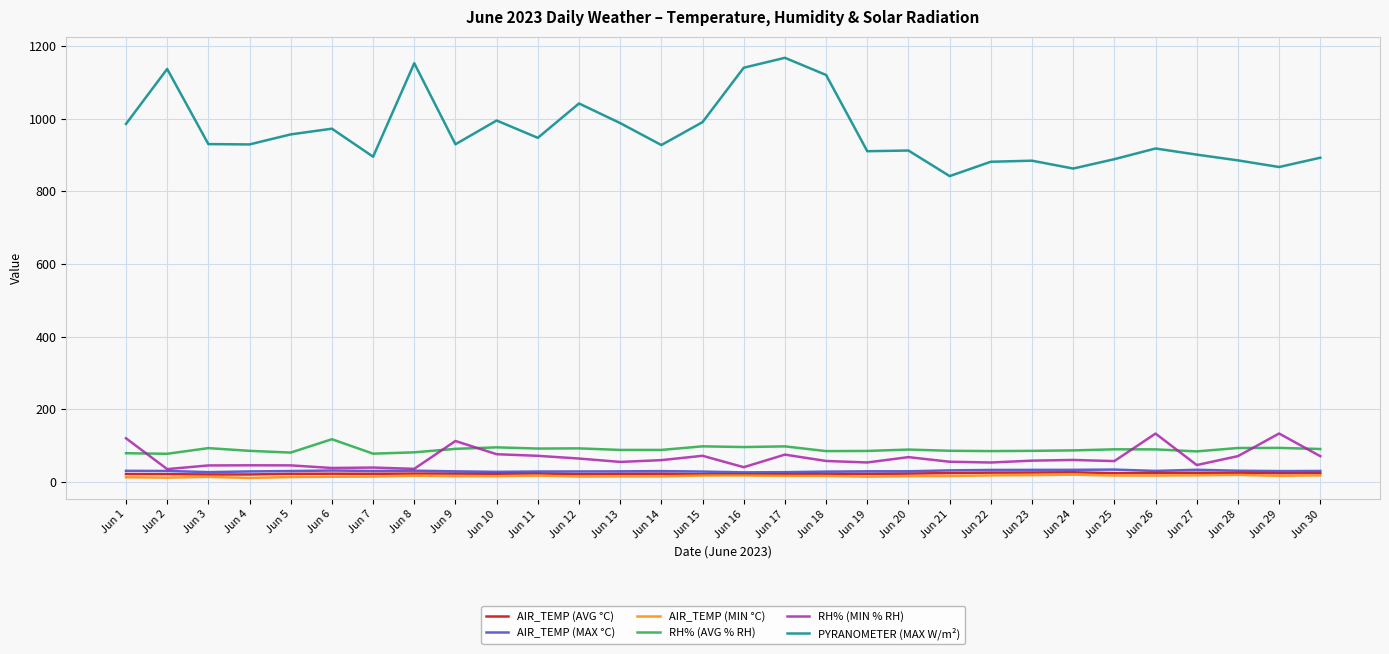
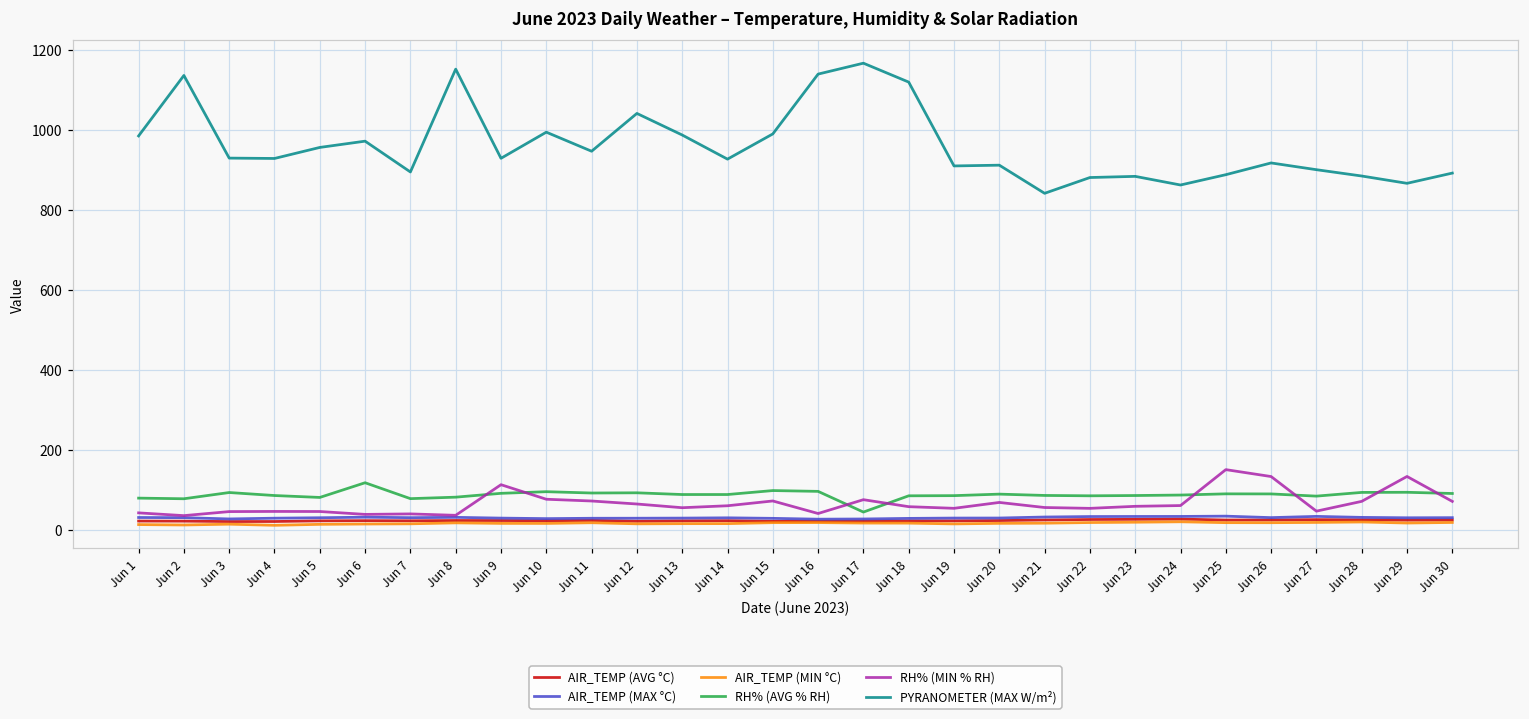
  {
    "AIR_TEMP (AVG °C)": {
      "Jun 1": 20,
      "Jun 2": 20,
      "Jun 4": 20,
      "Jun 5": 20,
      "Jun 6": 20,
      "Jun 7": 20,
      "Jun 14": 20,
      "Jun 19": 20,
      "Jun 21": 20,
      "Jun 22": 30,
      "Jun 23": 30,
      "Jun 27": 30
    },
    "AIR_TEMP (MAX °C)": {
      "Jun 1": 30,
      "Jun 4": 30,
      "Jun 5": 30,
      "Jun 7": 30,
      "Jun 12": 30,
      "Jun 14": 30,
      "Jun 15": 30,
      "Jun 19": 30,
      "Jun 21": 30,
      "Jun 22": 30,
      "Jun 23": 30,
      "Jun 25": 30,
      "Jun 27": 30
    },
    "AIR_TEMP (MIN °C)": {
      "Jun 1": 10,
      "Jun 2": 10,
      "Jun 4": 10,
      "Jun 5": 10,
      "Jun 6": 10,
      "Jun 7": 10,
      "Jun 9": 20,
      "Jun 14": 20,
      "Jun 19": 10,
      "Jun 21": 20,
      "Jun 22": 20,
      "Jun 23": 20,
      "Jun 27": 20,
      "Jun 29": 20
    },
    "RH% (AVG % RH)": {
      "Jun 1": 80,
      "Jun 2": 80,
      "Jun 3": 90,
      "Jun 4": 90,
      "Jun 5": 80,
      "Jun 6": 120,
      "Jun 7": 80,
      "Jun 8": 80,
      "Jun 9": 90,
      "Jun 10": 100,
      "Jun 11": 90,
      "Jun 12": 90,
      "Jun 13": 90,
      "Jun 14": 90,
      "Jun 15": 100,
      "Jun 16": 100,
-     "Jun 17": 100,
+     "Jun 17": 40,
      "Jun 18": 90,
      "Jun 19": 90,
      "Jun 20": 90,
      "Jun 21": 90,
      "Jun 22": 90,
      "Jun 23": 90,
      "Jun 24": 90,
      "Jun 25": 90,
      "Jun 26": 90,
      "Jun 27": 80,
      "Jun 28": 90,
      "Jun 29": 90,
      "Jun 30": 90
    },
    "RH% (MIN % RH)": {
-     "Jun 1": 120,
+     "Jun 1": 40,
      "Jun 3": 50,
      "Jun 4": 50,
      "Jun 5": 50,
      "Jun 7": 40,
      "Jun 9": 110,
      "Jun 10": 80,
      "Jun 11": 70,
      "Jun 12": 60,
      "Jun 13": 60,
      "Jun 14": 60,
      "Jun 15": 70,
      "Jun 16": 40,
      "Jun 17": 80,
      "Jun 18": 60,
      "Jun 19": 50,
      "Jun 20": 70,
      "Jun 21": 60,
      "Jun 22": 50,
      "Jun 23": 60,
      "Jun 24": 60,
-     "Jun 25": 60,
+     "Jun 25": 150,
      "Jun 26": 130,
      "Jun 27": 50,
      "Jun 28": 70,
      "Jun 29": 130,
      "Jun 30": 70
    },
    "PYRANOMETER (MAX W/m²)": {
      "Jun 1": 990,
      "Jun 2": 1140,
      "Jun 3": 930,
      "Jun 4": 930,
      "Jun 5": 960,
      "Jun 6": 970,
      "Jun 7": 900,
      "Jun 8": 1150,
      "Jun 9": 930,
      "Jun 10": 990,
      "Jun 11": 950,
      "Jun 12": 1040,
      "Jun 13": 990,
      "Jun 14": 930,
      "Jun 15": 990,
      "Jun 16": 1140,
      "Jun 17": 1170,
      "Jun 18": 1120,
      "Jun 19": 910,
      "Jun 20": 910,
      "Jun 21": 840,
      "Jun 22": 880,
      "Jun 23": 880,
      "Jun 24": 860,
      "Jun 25": 890,
      "Jun 26": 920,
      "Jun 27": 900,
      "Jun 28": 890,
      "Jun 29": 870,
      "Jun 30": 890
    }
  }
